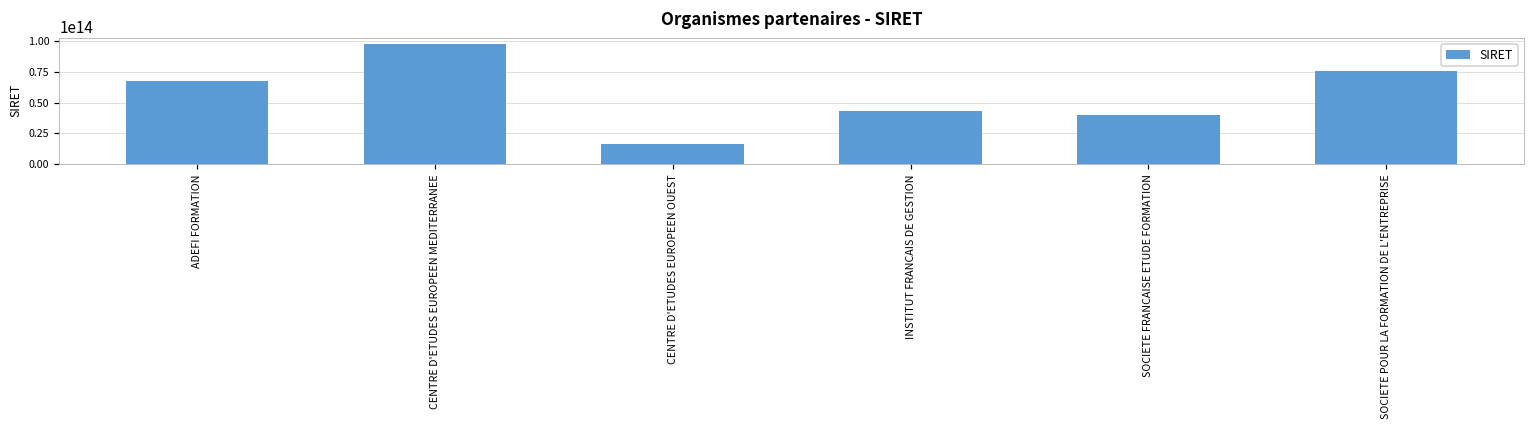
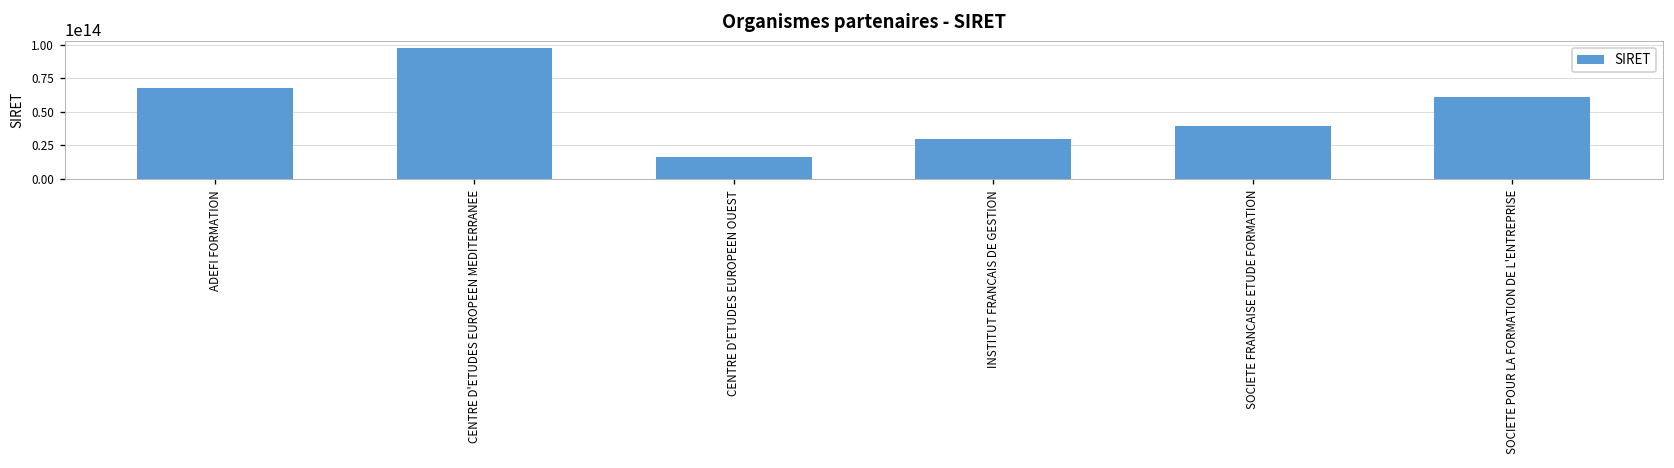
  {
    "ADEFI FORMATION": 68000000000000,
    "CENTRE D'ETUDES EUROPEEN MEDITERRANEE": 98000000000000,
    "CENTRE D'ETUDES EUROPEEN OUEST": 17000000000000,
-   "INSTITUT FRANCAIS DE GESTION": 43000000000000,
+   "INSTITUT FRANCAIS DE GESTION": 30000000000000,
    "SOCIETE FRANCAISE ETUDE FORMATION": 40000000000000,
-   "SOCIETE POUR LA FORMATION DE L'ENTREPRISE": 75000000000000
+   "SOCIETE POUR LA FORMATION DE L'ENTREPRISE": 61000000000000
  }
